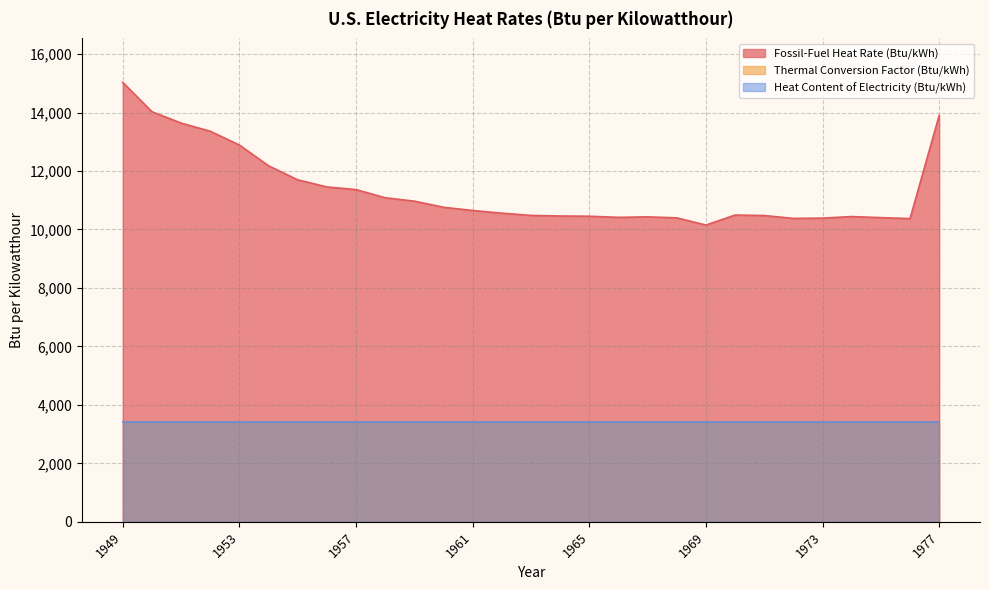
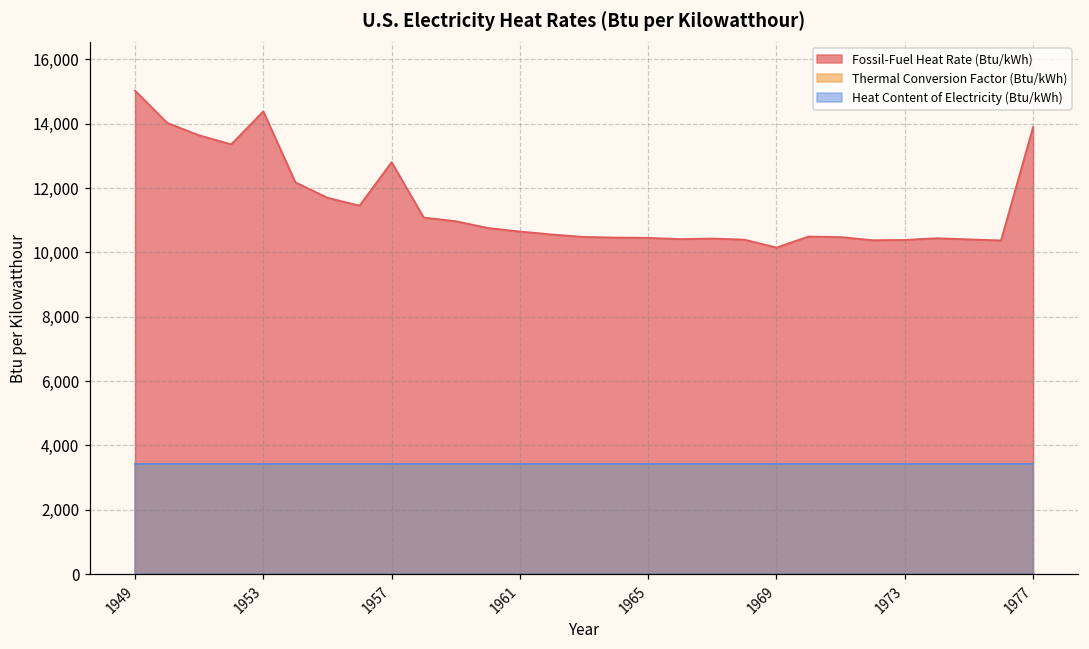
  {
    "Fossil-Fuel Heat Rate (Btu/kWh)": {
      "1949": "15,000",
-     "1953": "12,900",
-     "1957": "11,400",
+     "1953": "14,400",
+     "1957": "12,800",
      "1961": "10,700",
      "1965": "10,500",
      "1969": "10,200",
      "1973": "10,400",
      "1977": "13,900"
    },
    "Heat Content of Electricity (Btu/kWh)": {
      "1949": "3,400",
      "1953": "3,400",
      "1957": "3,400",
      "1961": "3,400",
      "1965": "3,400",
      "1969": "3,400",
      "1973": "3,400",
      "1977": "3,400"
    }
  }
